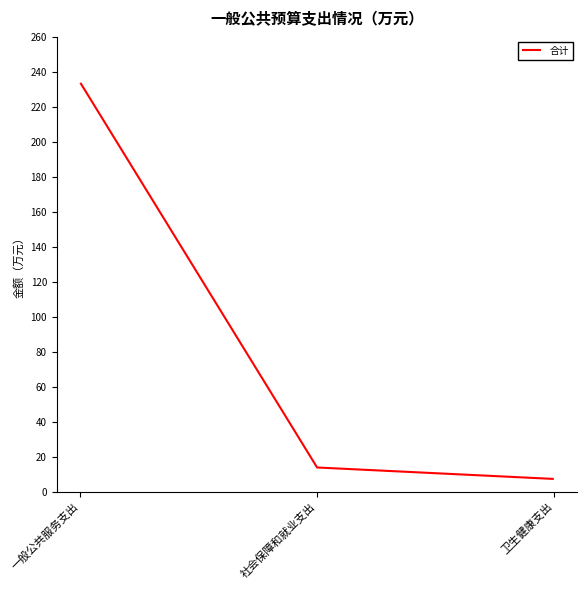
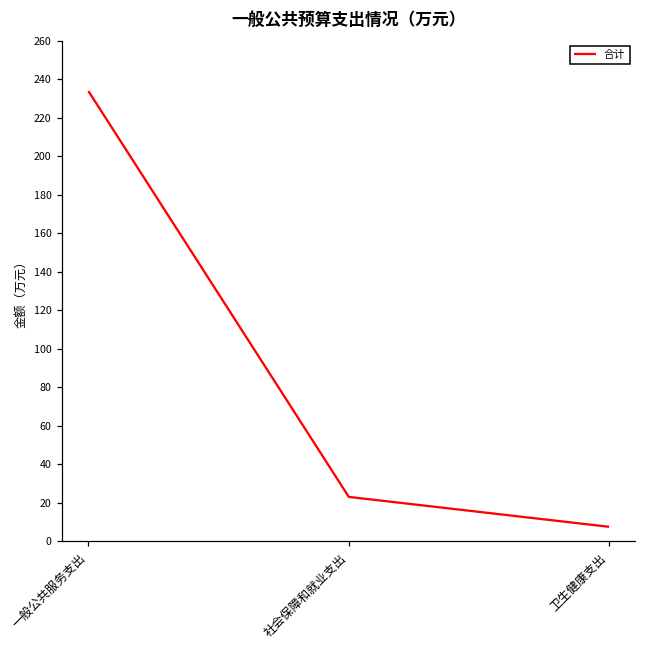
  {
    "一般公共服务支出": 234,
-   "社会保障和就业支出": 14,
+   "社会保障和就业支出": 23,
    "卫生健康支出": 7
  }
